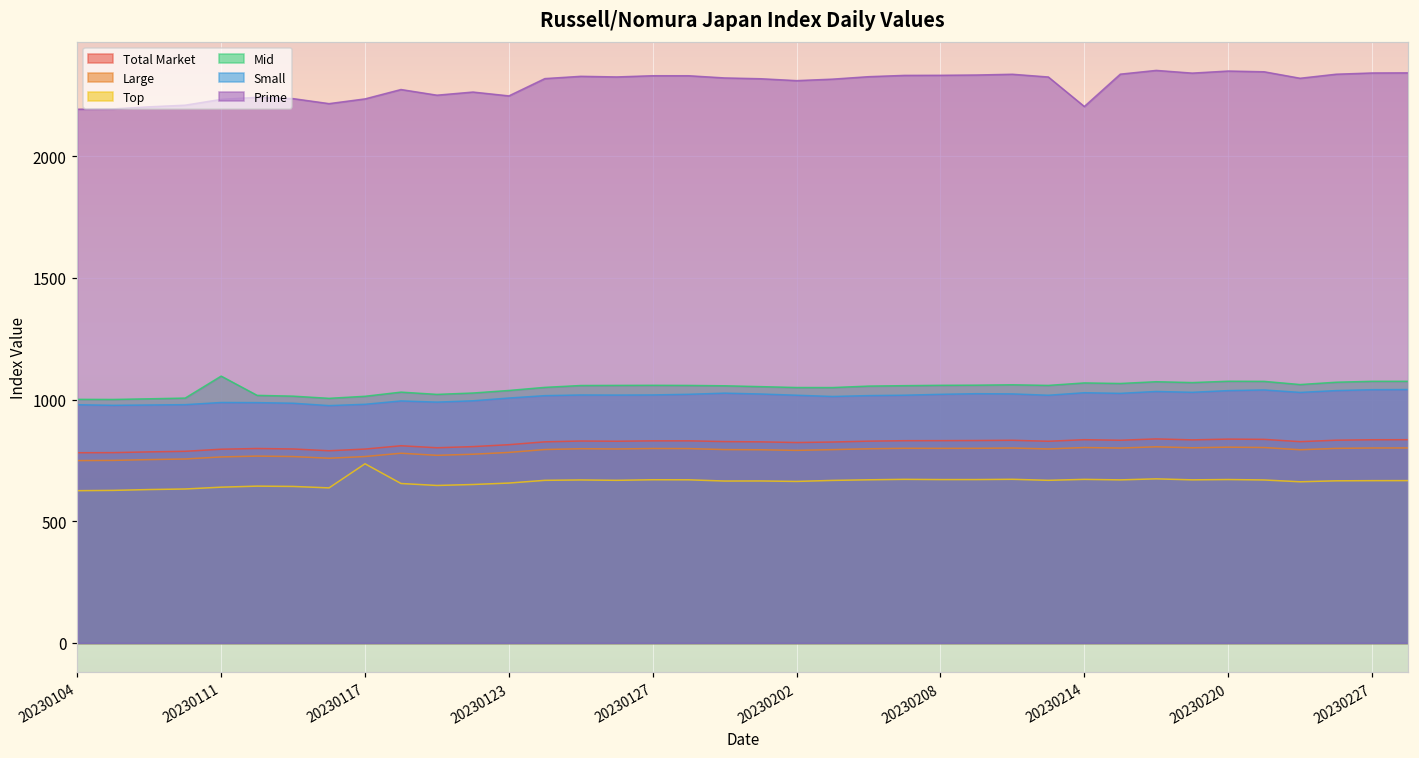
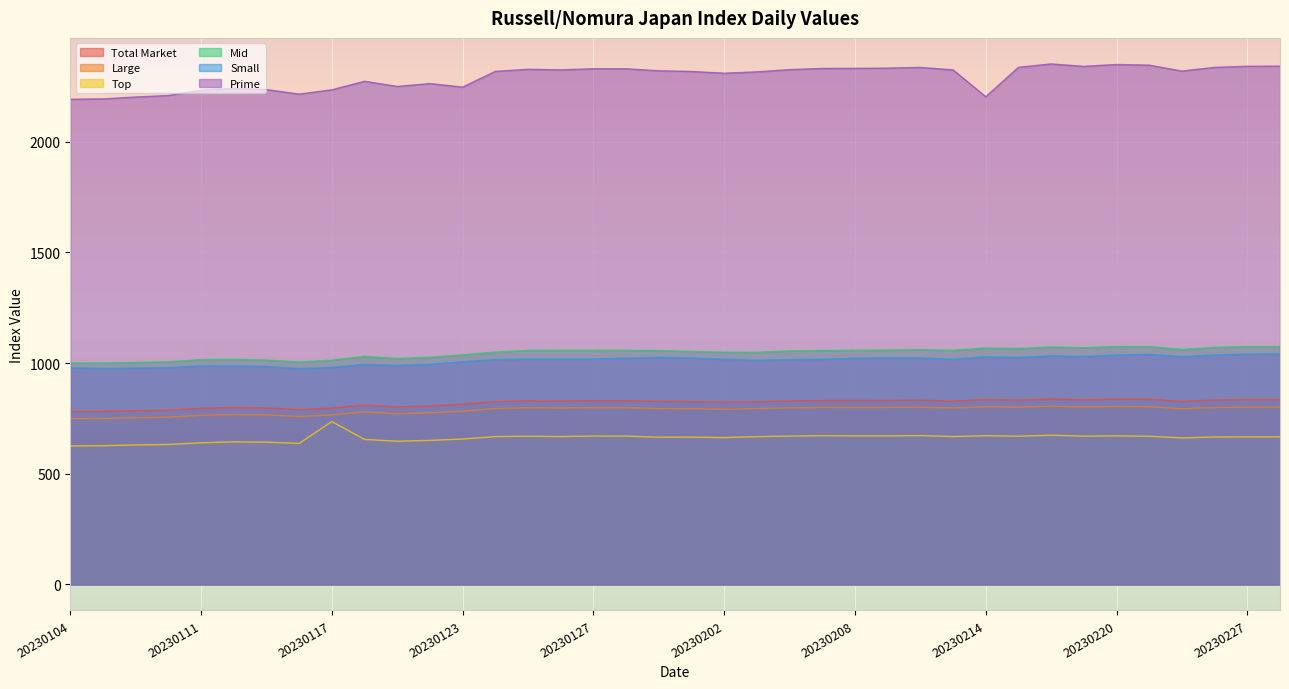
  {
    "Top": {
      "20230104": 630,
      "20230111": 640,
      "20230117": 740,
      "20230123": 660,
      "20230127": 670,
      "20230202": 660,
      "20230208": 670,
      "20230214": 670,
      "20230220": 670,
      "20230227": 670
    },
    "Mid": {
      "20230104": 1000,
-     "20230111": 1100,
+     "20230111": 1020,
      "20230117": 1010,
      "20230123": 1040,
      "20230127": 1060,
      "20230202": 1050,
      "20230208": 1060,
      "20230214": 1070,
      "20230220": 1080,
      "20230227": 1070
    },
    "Small": {
      "20230104": 980,
      "20230111": 990,
      "20230117": 980,
      "20230123": 1010,
      "20230127": 1020,
      "20230202": 1020,
      "20230208": 1020,
      "20230214": 1030,
      "20230220": 1040,
      "20230227": 1040
    },
    "Prime": {
      "20230104": 2190,
      "20230117": 2230,
      "20230123": 2250,
      "20230127": 2330,
      "20230202": 2310,
      "20230208": 2330,
      "20230214": 2200,
      "20230220": 2350,
      "20230227": 2340
    }
  }
